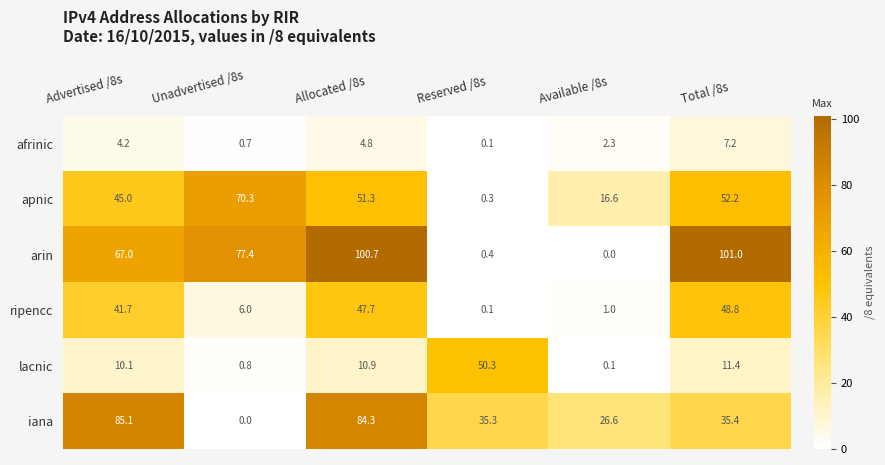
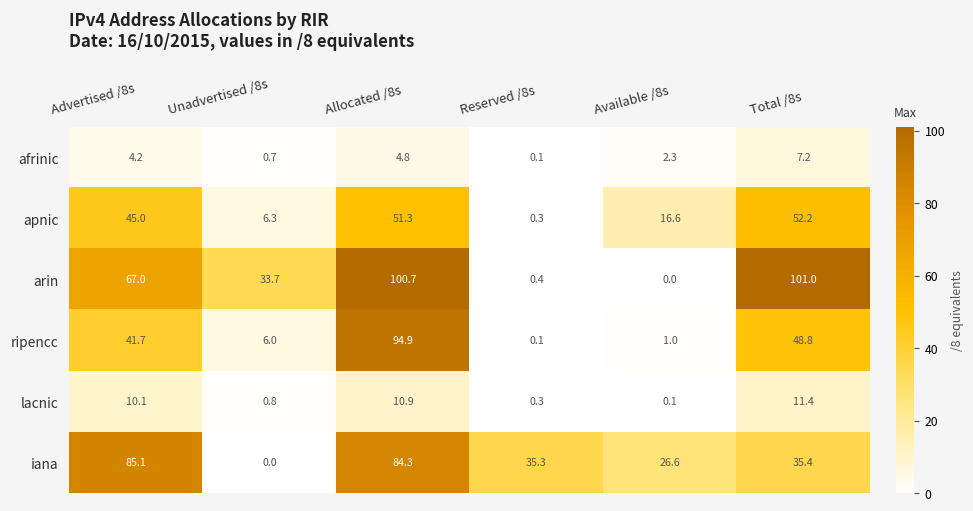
  {
    "afrinic": {
      "Advertised /8s": 4.2,
      "Unadvertised /8s": 0.7,
      "Allocated /8s": 4.8,
      "Reserved /8s": 0.1,
      "Available /8s": 2.3,
      "Total /8s": 7.2
    },
    "apnic": {
      "Advertised /8s": 45.0,
-     "Unadvertised /8s": 70.3,
+     "Unadvertised /8s": 6.3,
      "Allocated /8s": 51.3,
      "Reserved /8s": 0.3,
      "Available /8s": 16.6,
      "Total /8s": 52.2
    },
    "arin": {
      "Advertised /8s": 67.0,
-     "Unadvertised /8s": 77.4,
+     "Unadvertised /8s": 33.7,
      "Allocated /8s": 100.7,
      "Reserved /8s": 0.4,
      "Available /8s": 0.0,
      "Total /8s": 101.0
    },
    "ripencc": {
      "Advertised /8s": 41.7,
      "Unadvertised /8s": 6.0,
-     "Allocated /8s": 47.7,
+     "Allocated /8s": 94.9,
      "Reserved /8s": 0.1,
      "Available /8s": 1.0,
      "Total /8s": 48.8
    },
    "lacnic": {
      "Advertised /8s": 10.1,
      "Unadvertised /8s": 0.8,
      "Allocated /8s": 10.9,
-     "Reserved /8s": 50.3,
+     "Reserved /8s": 0.3,
      "Available /8s": 0.1,
      "Total /8s": 11.4
    },
    "iana": {
      "Advertised /8s": 85.1,
      "Unadvertised /8s": 0.0,
      "Allocated /8s": 84.3,
      "Reserved /8s": 35.3,
      "Available /8s": 26.6,
      "Total /8s": 35.4
    }
  }
